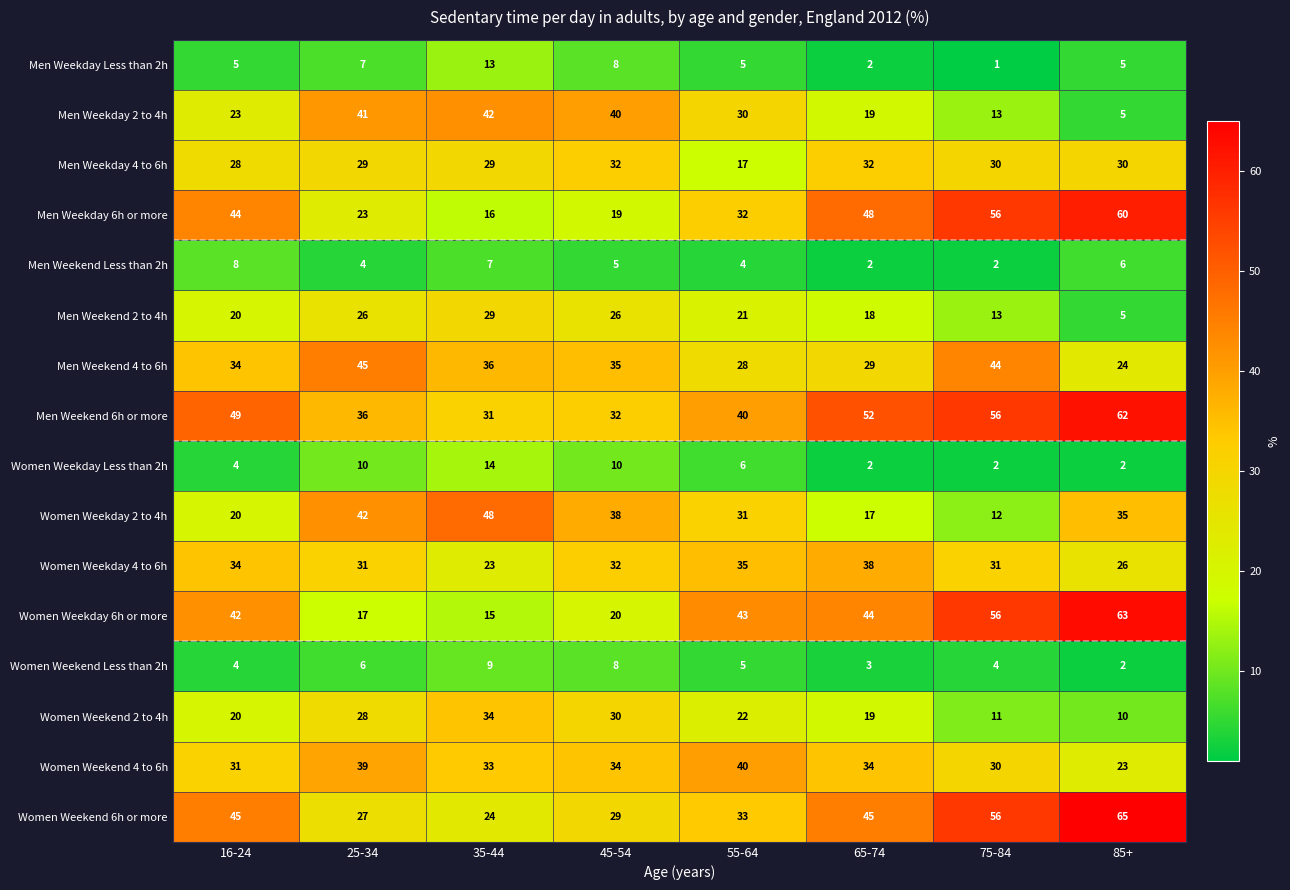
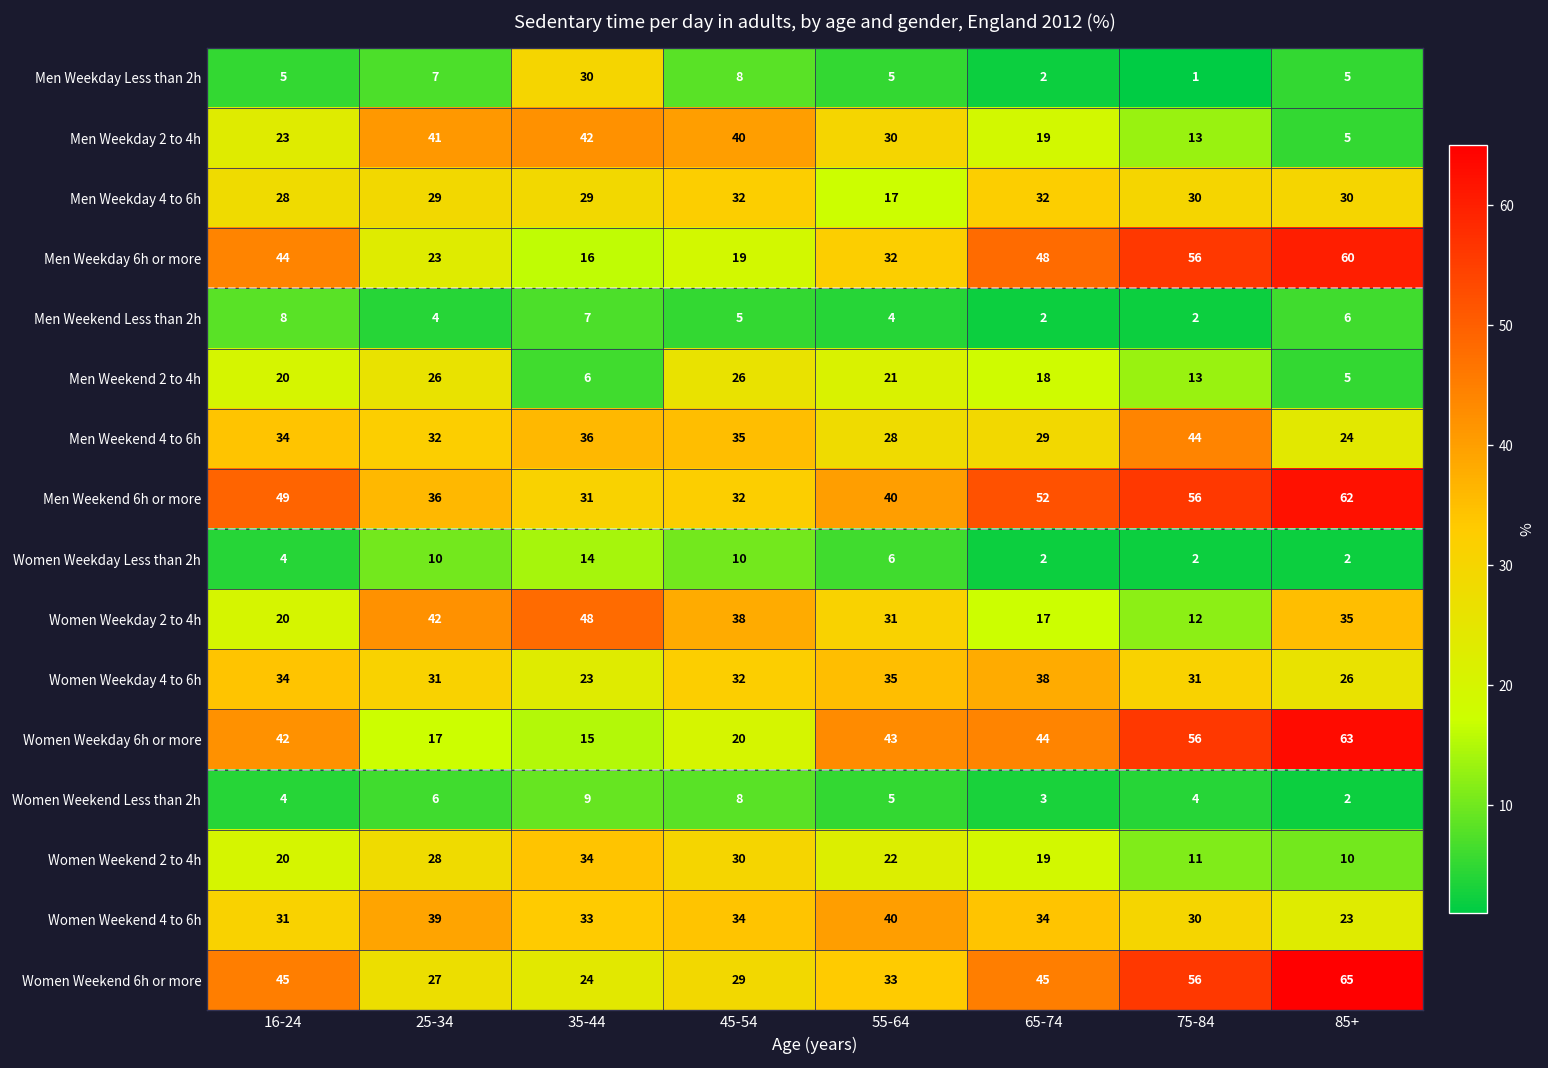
  {
    "Men Weekday Less than 2h": {
      "16-24": 5,
      "25-34": 7,
-     "35-44": 13,
+     "35-44": 30,
      "45-54": 8,
      "55-64": 5,
      "65-74": 2,
      "75-84": 1,
      "85+": 5
    },
    "Men Weekday 2 to 4h": {
      "16-24": 23,
      "25-34": 41,
      "35-44": 42,
      "45-54": 40,
      "55-64": 30,
      "65-74": 19,
      "75-84": 13,
      "85+": 5
    },
    "Men Weekday 4 to 6h": {
      "16-24": 28,
      "25-34": 29,
      "35-44": 29,
      "45-54": 32,
      "55-64": 17,
      "65-74": 32,
      "75-84": 30,
      "85+": 30
    },
    "Men Weekday 6h or more": {
      "16-24": 44,
      "25-34": 23,
      "35-44": 16,
      "45-54": 19,
      "55-64": 32,
      "65-74": 48,
      "75-84": 56,
      "85+": 60
    },
    "Men Weekend Less than 2h": {
      "16-24": 8,
      "25-34": 4,
      "35-44": 7,
      "45-54": 5,
      "55-64": 4,
      "65-74": 2,
      "75-84": 2,
      "85+": 6
    },
    "Men Weekend 2 to 4h": {
      "16-24": 20,
      "25-34": 26,
-     "35-44": 29,
+     "35-44": 6,
      "45-54": 26,
      "55-64": 21,
      "65-74": 18,
      "75-84": 13,
      "85+": 5
    },
    "Men Weekend 4 to 6h": {
      "16-24": 34,
-     "25-34": 45,
+     "25-34": 32,
      "35-44": 36,
      "45-54": 35,
      "55-64": 28,
      "65-74": 29,
      "75-84": 44,
      "85+": 24
    },
    "Men Weekend 6h or more": {
      "16-24": 49,
      "25-34": 36,
      "35-44": 31,
      "45-54": 32,
      "55-64": 40,
      "65-74": 52,
      "75-84": 56,
      "85+": 62
    },
    "Women Weekday Less than 2h": {
      "16-24": 4,
      "25-34": 10,
      "35-44": 14,
      "45-54": 10,
      "55-64": 6,
      "65-74": 2,
      "75-84": 2,
      "85+": 2
    },
    "Women Weekday 2 to 4h": {
      "16-24": 20,
      "25-34": 42,
      "35-44": 48,
      "45-54": 38,
      "55-64": 31,
      "65-74": 17,
      "75-84": 12,
      "85+": 35
    },
    "Women Weekday 4 to 6h": {
      "16-24": 34,
      "25-34": 31,
      "35-44": 23,
      "45-54": 32,
      "55-64": 35,
      "65-74": 38,
      "75-84": 31,
      "85+": 26
    },
    "Women Weekday 6h or more": {
      "16-24": 42,
      "25-34": 17,
      "35-44": 15,
      "45-54": 20,
      "55-64": 43,
      "65-74": 44,
      "75-84": 56,
      "85+": 63
    },
    "Women Weekend Less than 2h": {
      "16-24": 4,
      "25-34": 6,
      "35-44": 9,
      "45-54": 8,
      "55-64": 5,
      "65-74": 3,
      "75-84": 4,
      "85+": 2
    },
    "Women Weekend 2 to 4h": {
      "16-24": 20,
      "25-34": 28,
      "35-44": 34,
      "45-54": 30,
      "55-64": 22,
      "65-74": 19,
      "75-84": 11,
      "85+": 10
    },
    "Women Weekend 4 to 6h": {
      "16-24": 31,
      "25-34": 39,
      "35-44": 33,
      "45-54": 34,
      "55-64": 40,
      "65-74": 34,
      "75-84": 30,
      "85+": 23
    },
    "Women Weekend 6h or more": {
      "16-24": 45,
      "25-34": 27,
      "35-44": 24,
      "45-54": 29,
      "55-64": 33,
      "65-74": 45,
      "75-84": 56,
      "85+": 65
    }
  }
